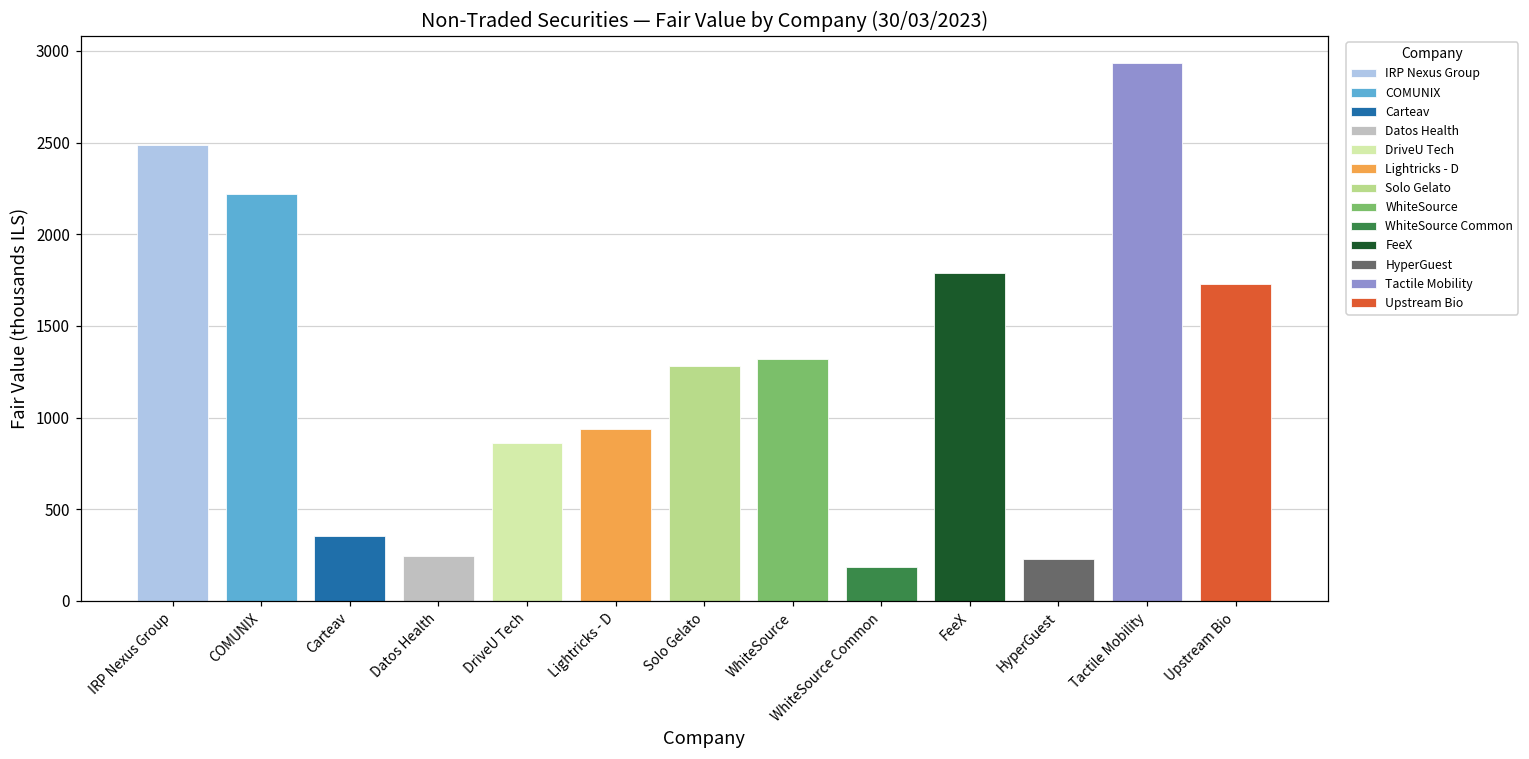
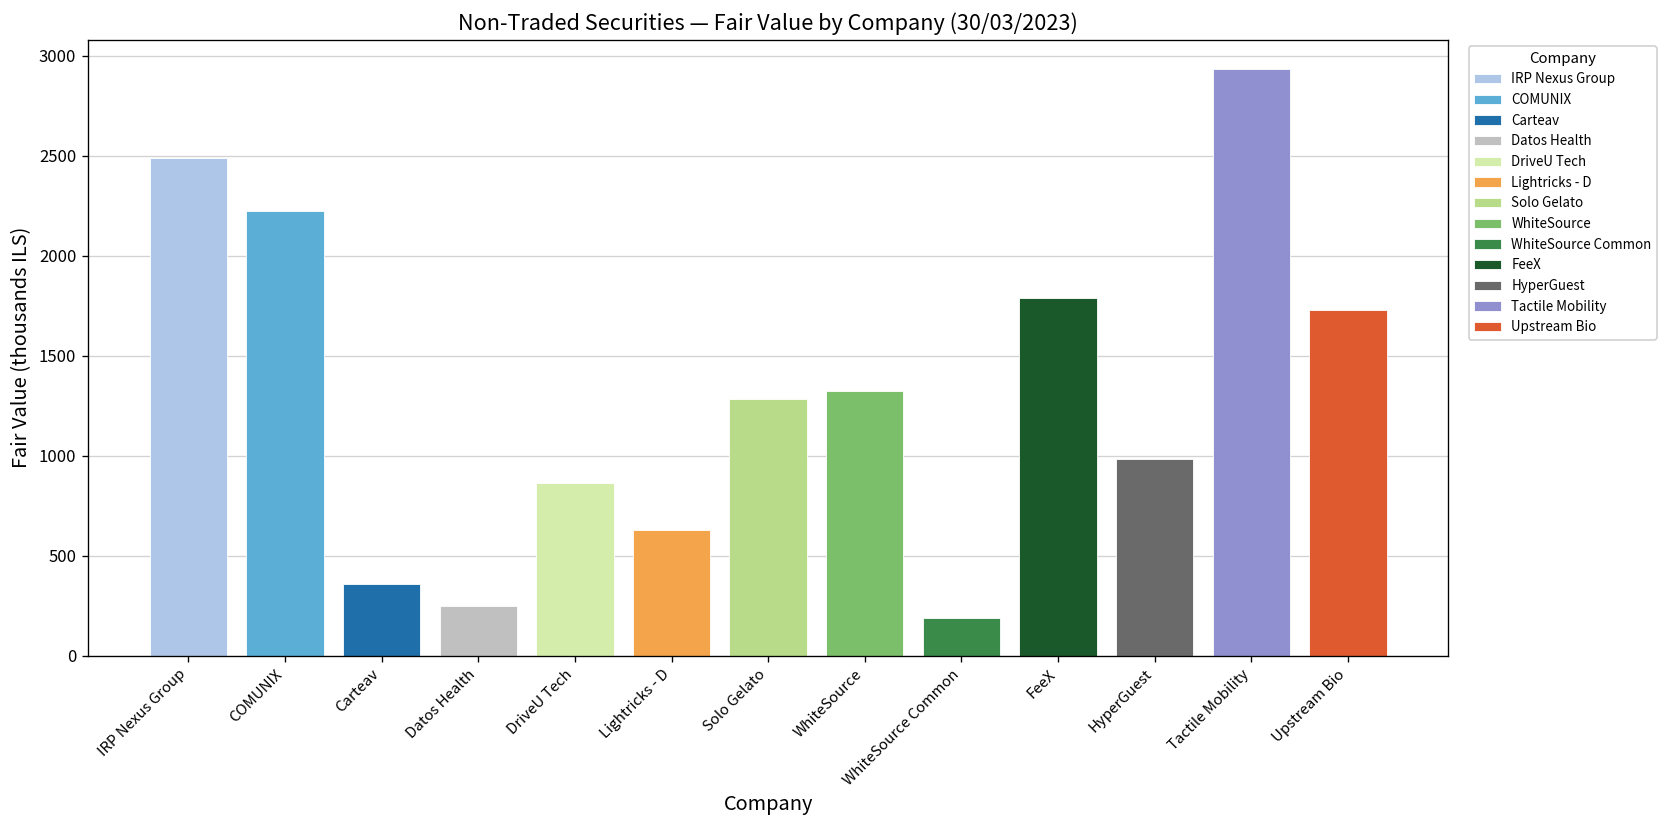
  {
    "IRP Nexus Group": 2490,
    "COMUNIX": 2220,
    "Carteav": 360,
    "Datos Health": 250,
    "DriveU Tech": 860,
-   "Lightricks - D": 940,
+   "Lightricks - D": 630,
    "Solo Gelato": 1280,
    "WhiteSource": 1320,
    "WhiteSource Common": 190,
    "FeeX": 1790,
-   "HyperGuest": 230,
+   "HyperGuest": 980,
    "Tactile Mobility": 2930,
    "Upstream Bio": 1730
  }
